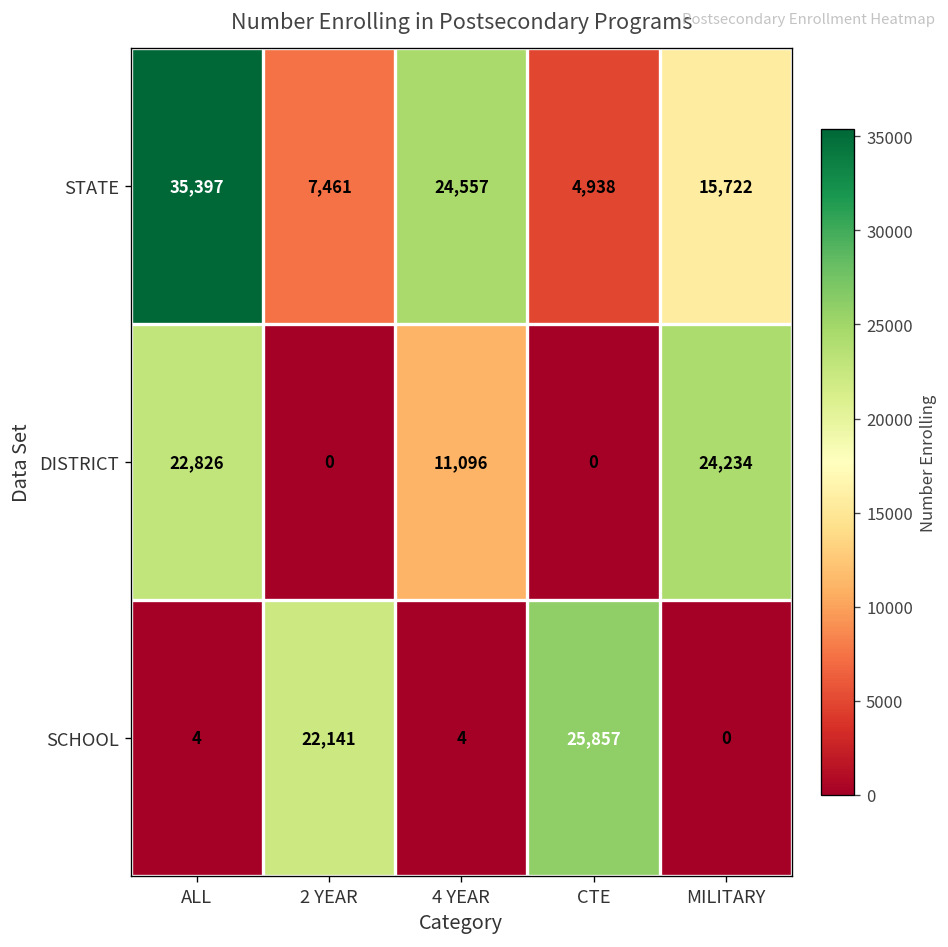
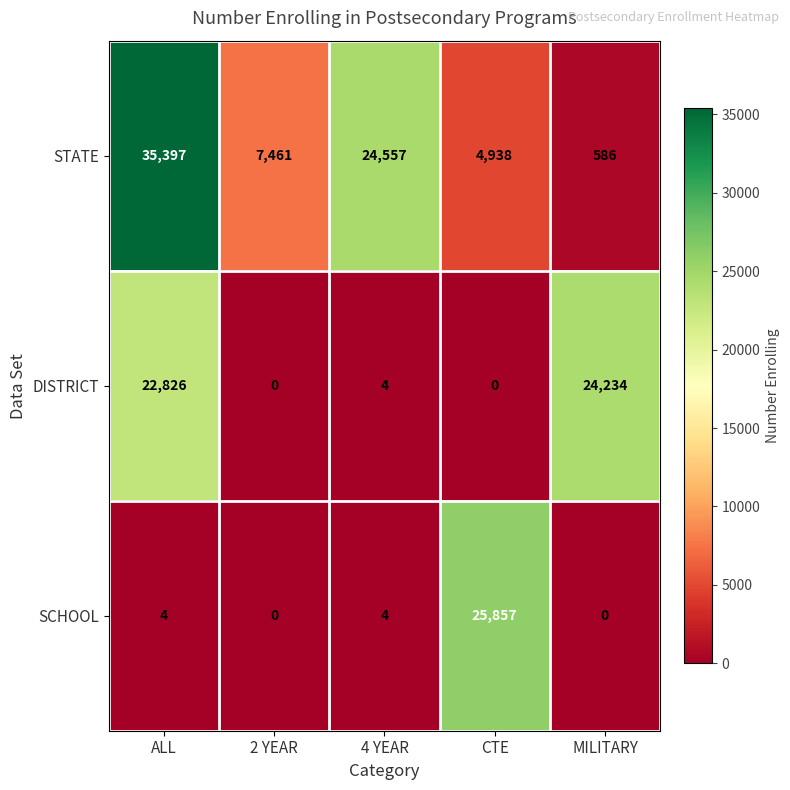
  {
    "STATE": {
      "ALL": "35,397",
      "2 YEAR": "7,461",
      "4 YEAR": "24,557",
      "CTE": "4,938",
-     "MILITARY": "15,722"
+     "MILITARY": "586"
    },
    "DISTRICT": {
      "ALL": "22,826",
      "2 YEAR": "0",
-     "4 YEAR": "11,096",
+     "4 YEAR": "4",
      "CTE": "0",
      "MILITARY": "24,234"
    },
    "SCHOOL": {
      "ALL": "4",
-     "2 YEAR": "22,141",
+     "2 YEAR": "0",
      "4 YEAR": "4",
      "CTE": "25,857",
      "MILITARY": "0"
    }
  }
